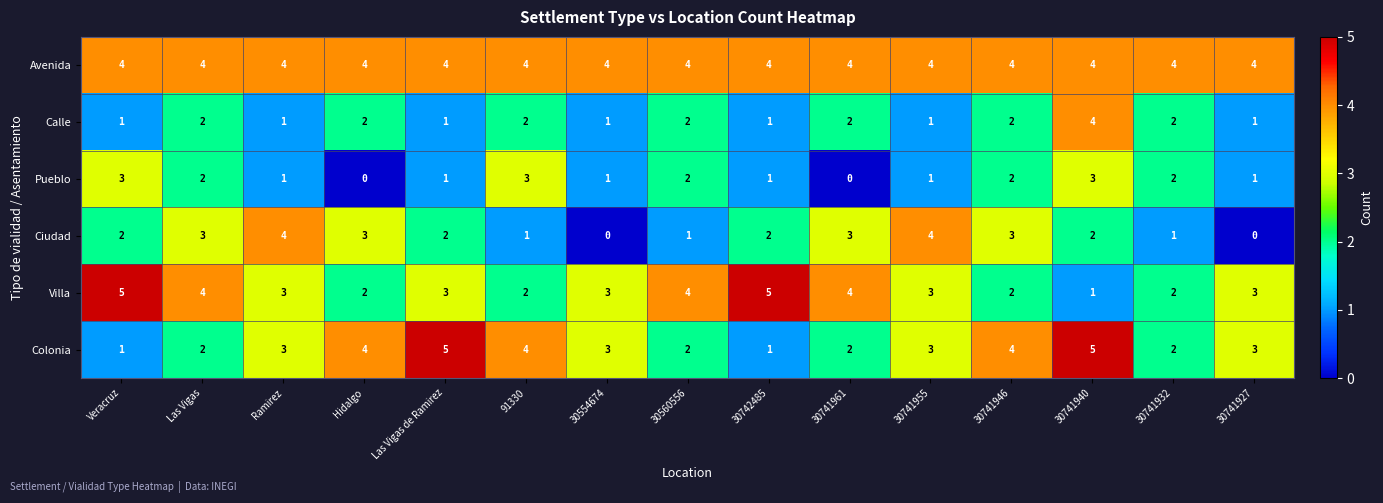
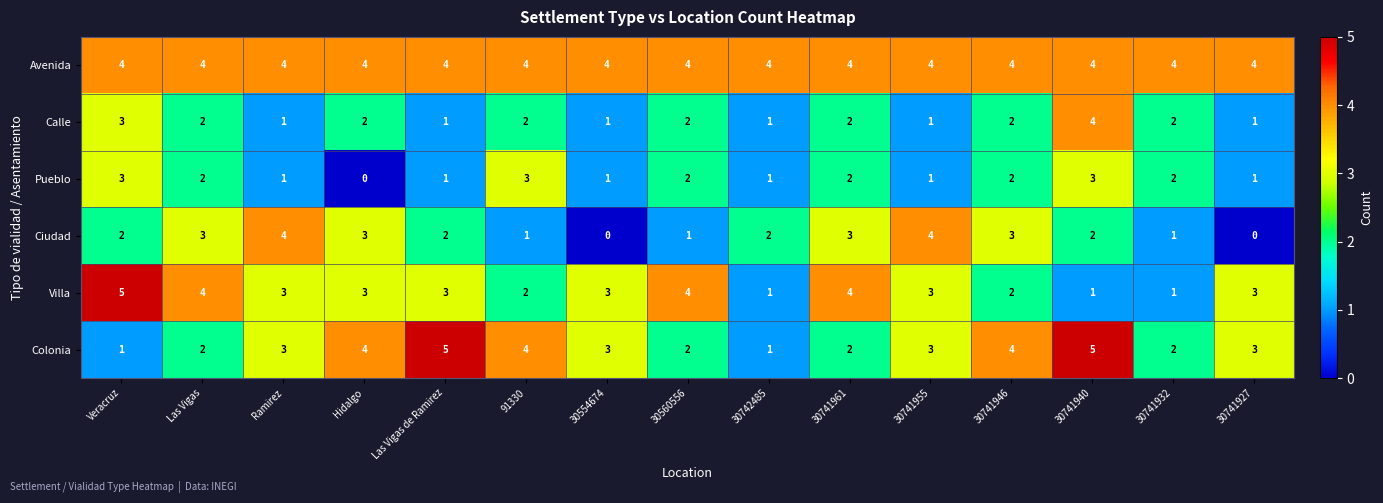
  {
    "Avenida": {
      "Veracruz": 4,
      "Las Vigas": 4,
      "Ramirez": 4,
      "Hidalgo": 4,
      "Las Vigas de Ramirez": 4,
      "91330": 4,
      "30554674": 4,
      "30560556": 4,
      "30742485": 4,
      "30741961": 4,
      "30741955": 4,
      "30741946": 4,
      "30741940": 4,
      "30741932": 4,
      "30741927": 4
    },
    "Calle": {
-     "Veracruz": 1,
+     "Veracruz": 3,
      "Las Vigas": 2,
      "Ramirez": 1,
      "Hidalgo": 2,
      "Las Vigas de Ramirez": 1,
      "91330": 2,
      "30554674": 1,
      "30560556": 2,
      "30742485": 1,
      "30741961": 2,
      "30741955": 1,
      "30741946": 2,
      "30741940": 4,
      "30741932": 2,
      "30741927": 1
    },
    "Pueblo": {
      "Veracruz": 3,
      "Las Vigas": 2,
      "Ramirez": 1,
      "Hidalgo": 0,
      "Las Vigas de Ramirez": 1,
      "91330": 3,
      "30554674": 1,
      "30560556": 2,
      "30742485": 1,
-     "30741961": 0,
+     "30741961": 2,
      "30741955": 1,
      "30741946": 2,
      "30741940": 3,
      "30741932": 2,
      "30741927": 1
    },
    "Ciudad": {
      "Veracruz": 2,
      "Las Vigas": 3,
      "Ramirez": 4,
      "Hidalgo": 3,
      "Las Vigas de Ramirez": 2,
      "91330": 1,
      "30554674": 0,
      "30560556": 1,
      "30742485": 2,
      "30741961": 3,
      "30741955": 4,
      "30741946": 3,
      "30741940": 2,
      "30741932": 1,
      "30741927": 0
    },
    "Villa": {
      "Veracruz": 5,
      "Las Vigas": 4,
      "Ramirez": 3,
-     "Hidalgo": 2,
+     "Hidalgo": 3,
      "Las Vigas de Ramirez": 3,
      "91330": 2,
      "30554674": 3,
      "30560556": 4,
-     "30742485": 5,
+     "30742485": 1,
      "30741961": 4,
      "30741955": 3,
      "30741946": 2,
      "30741940": 1,
-     "30741932": 2,
+     "30741932": 1,
      "30741927": 3
    },
    "Colonia": {
      "Veracruz": 1,
      "Las Vigas": 2,
      "Ramirez": 3,
      "Hidalgo": 4,
      "Las Vigas de Ramirez": 5,
      "91330": 4,
      "30554674": 3,
      "30560556": 2,
      "30742485": 1,
      "30741961": 2,
      "30741955": 3,
      "30741946": 4,
      "30741940": 5,
      "30741932": 2,
      "30741927": 3
    }
  }
